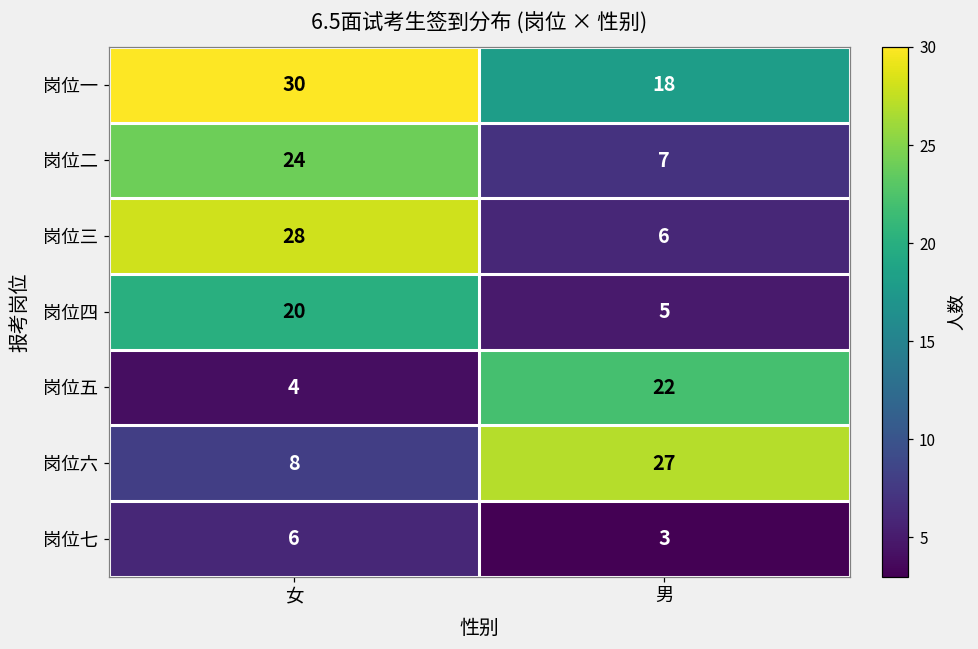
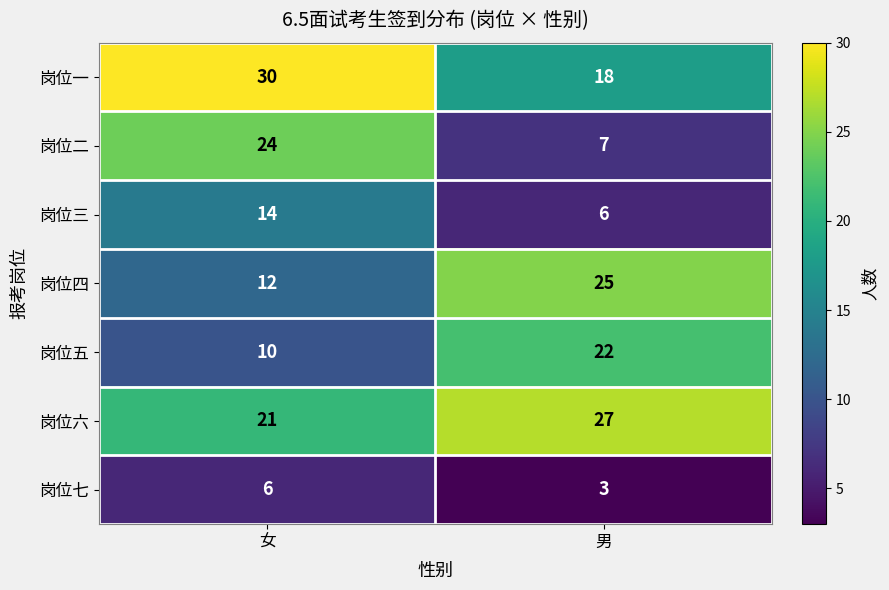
  {
    "岗位一": {
      "女": 30,
      "男": 18
    },
    "岗位二": {
      "女": 24,
      "男": 7
    },
    "岗位三": {
-     "女": 28,
+     "女": 14,
      "男": 6
    },
    "岗位四": {
-     "女": 20,
-     "男": 5
+     "女": 12,
+     "男": 25
    },
    "岗位五": {
-     "女": 4,
+     "女": 10,
      "男": 22
    },
    "岗位六": {
-     "女": 8,
+     "女": 21,
      "男": 27
    },
    "岗位七": {
      "女": 6,
      "男": 3
    }
  }
